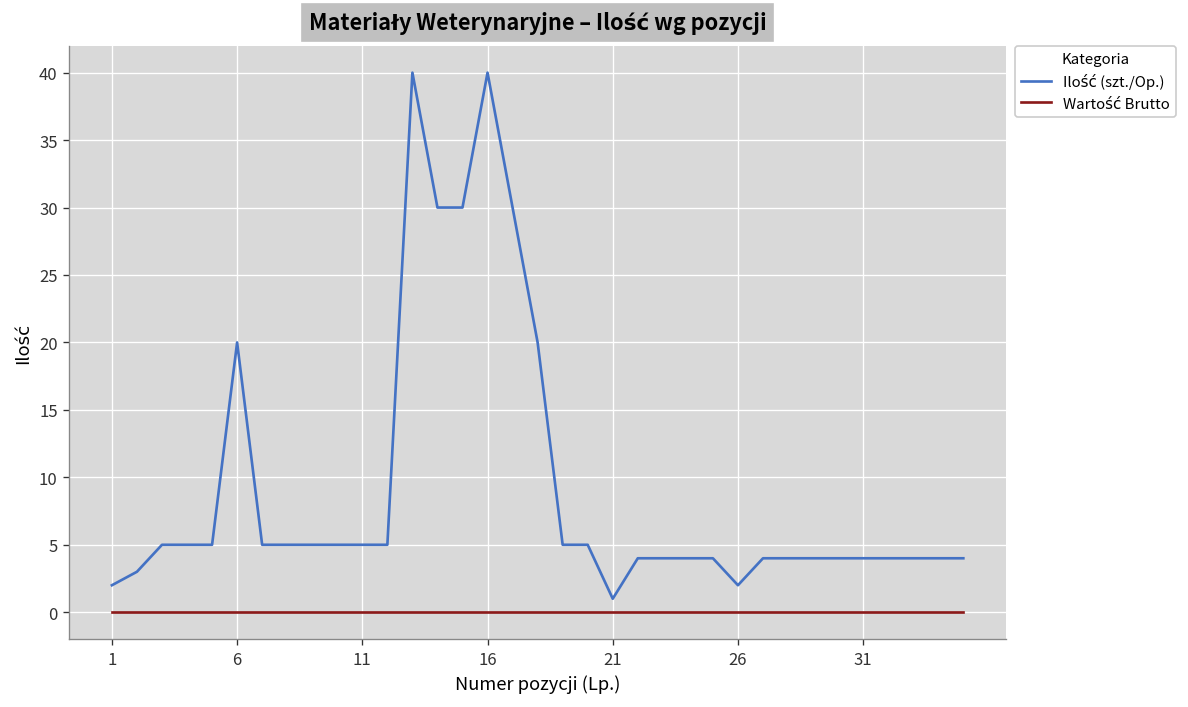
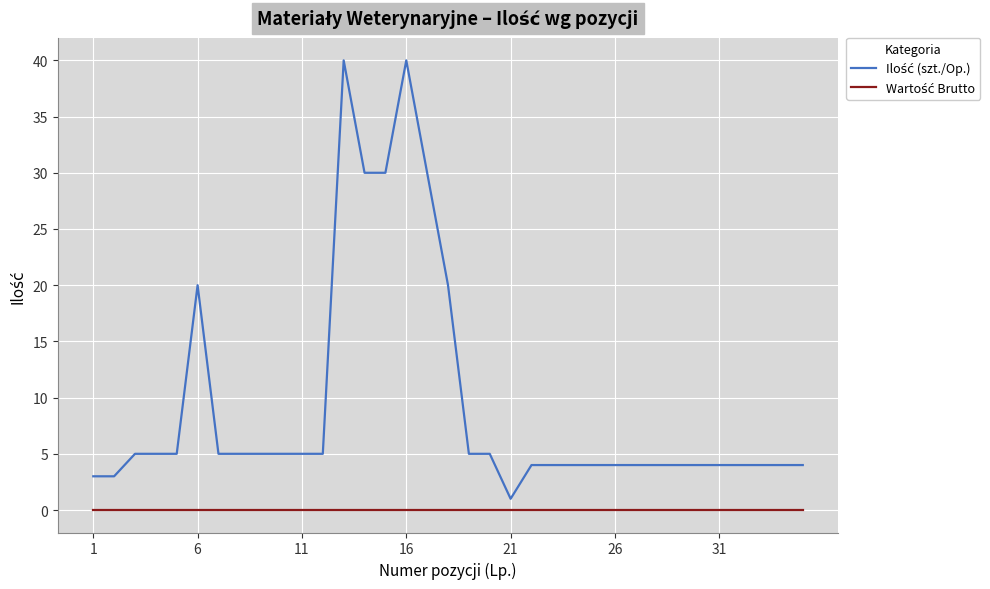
  {
    "Ilość (szt./Op.)": {
-     "1": 2,
+     "1": 3,
      "6": 20,
      "11": 5,
      "16": 40,
      "21": 1,
-     "26": 2,
+     "26": 4,
      "31": 4
    },
    "Wartość Brutto": {
      "1": 0,
      "6": 0,
      "11": 0,
      "16": 0,
      "21": 0,
      "26": 0,
      "31": 0
    }
  }
